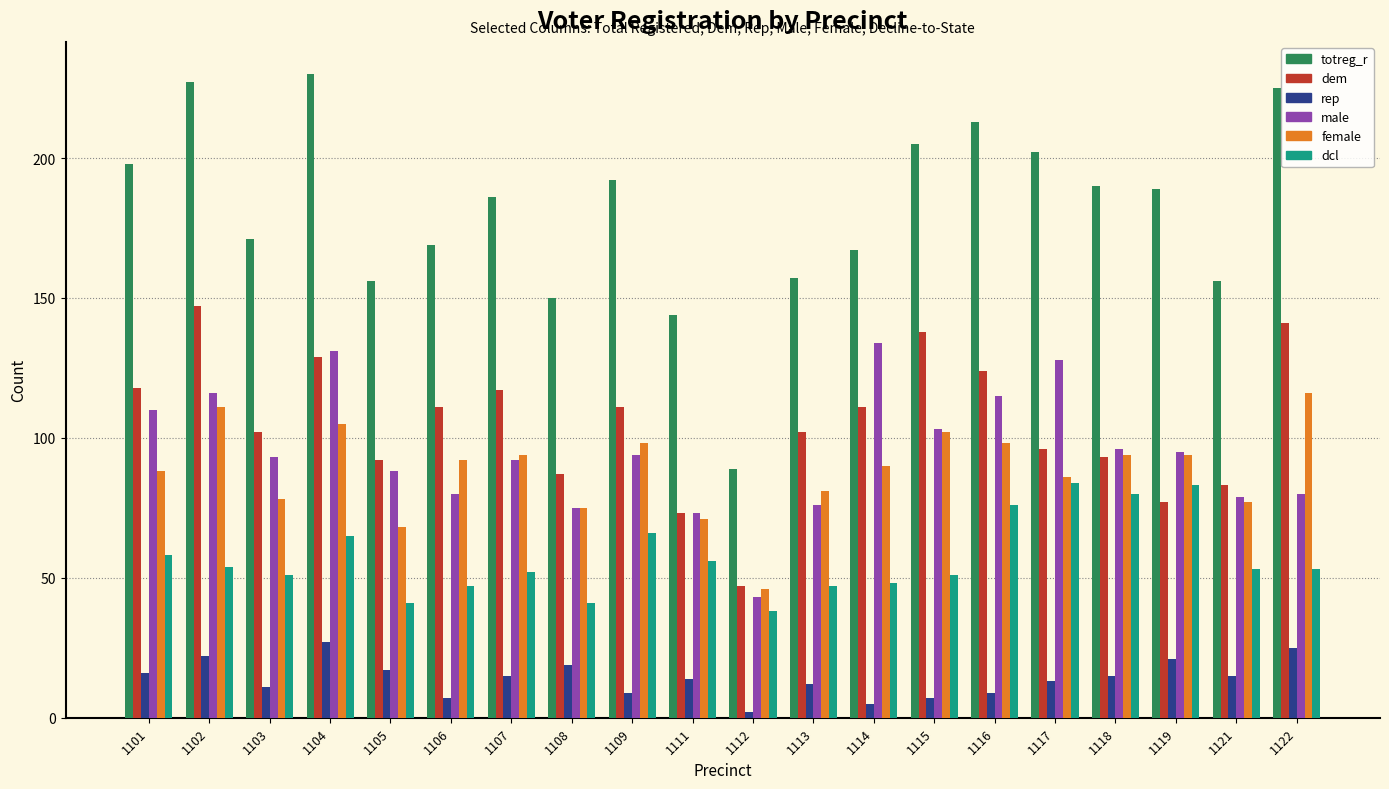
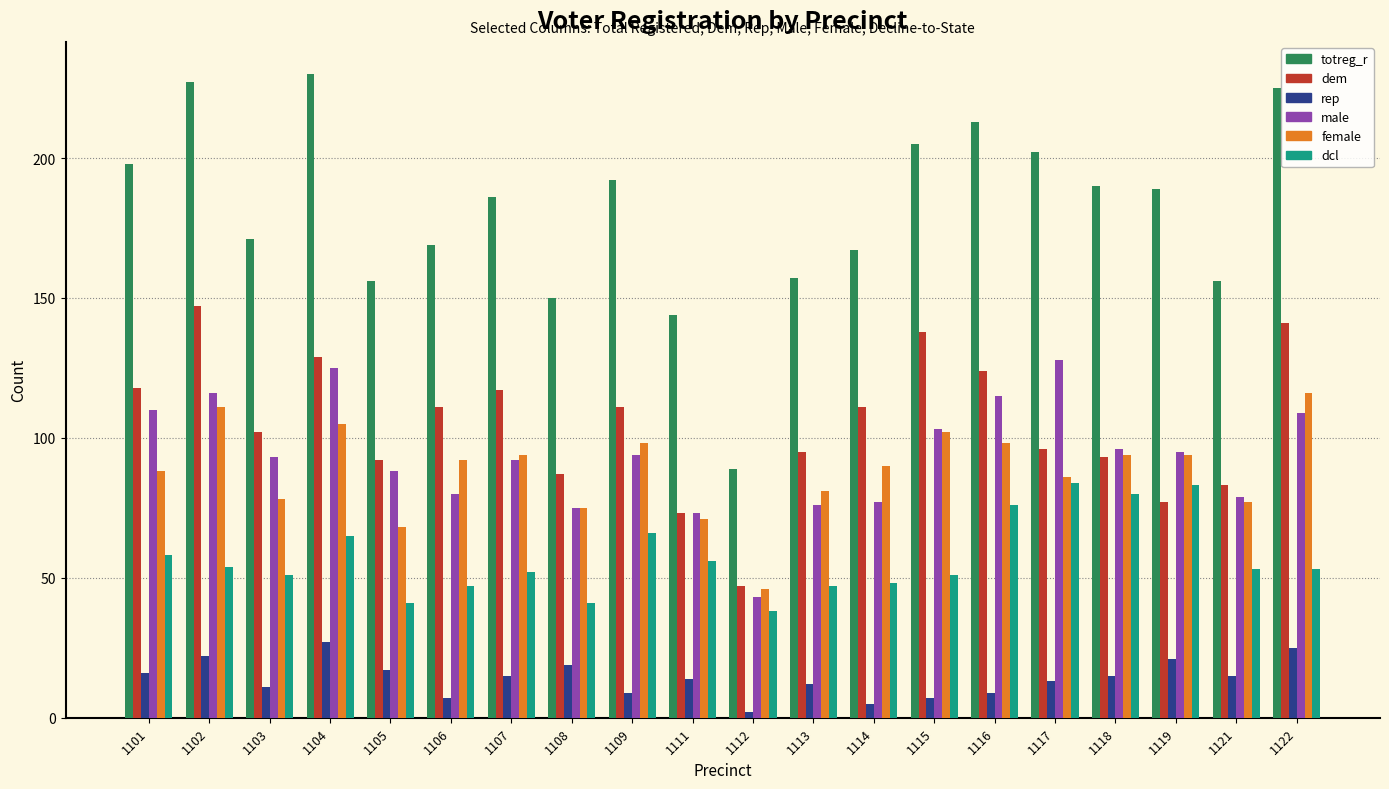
  {
    "dem": {
      "1101": 118,
      "1102": 147,
      "1103": 102,
      "1104": 129,
      "1105": 92,
      "1106": 111,
      "1107": 117,
      "1108": 87,
      "1109": 111,
      "1111": 73,
      "1112": 47,
-     "1113": 102,
+     "1113": 95,
      "1114": 111,
      "1115": 138,
      "1116": 124,
      "1117": 96,
      "1118": 93,
      "1119": 77,
      "1121": 83,
      "1122": 141
    },
    "rep": {
      "1101": 16,
      "1102": 22,
      "1103": 11,
      "1104": 27,
      "1105": 17,
      "1106": 7,
      "1107": 15,
      "1108": 19,
      "1109": 9,
      "1111": 14,
      "1112": 2,
      "1113": 12,
      "1114": 5,
      "1115": 7,
      "1116": 9,
      "1117": 13,
      "1118": 15,
      "1119": 21,
      "1121": 15,
      "1122": 25
    },
    "male": {
      "1101": 110,
      "1102": 116,
      "1103": 93,
-     "1104": 131,
+     "1104": 125,
      "1105": 88,
      "1106": 80,
      "1107": 92,
      "1108": 75,
      "1109": 94,
      "1111": 73,
      "1112": 43,
      "1113": 76,
-     "1114": 134,
+     "1114": 77,
      "1115": 103,
      "1116": 115,
      "1117": 128,
      "1118": 96,
      "1119": 95,
      "1121": 79,
-     "1122": 80
+     "1122": 109
    },
    "female": {
      "1101": 88,
      "1102": 111,
      "1103": 78,
      "1104": 105,
      "1105": 68,
      "1106": 92,
      "1107": 94,
      "1108": 75,
      "1109": 98,
      "1111": 71,
      "1112": 46,
      "1113": 81,
      "1114": 90,
      "1115": 102,
      "1116": 98,
      "1117": 86,
      "1118": 94,
      "1119": 94,
      "1121": 77,
      "1122": 116
    }
  }
